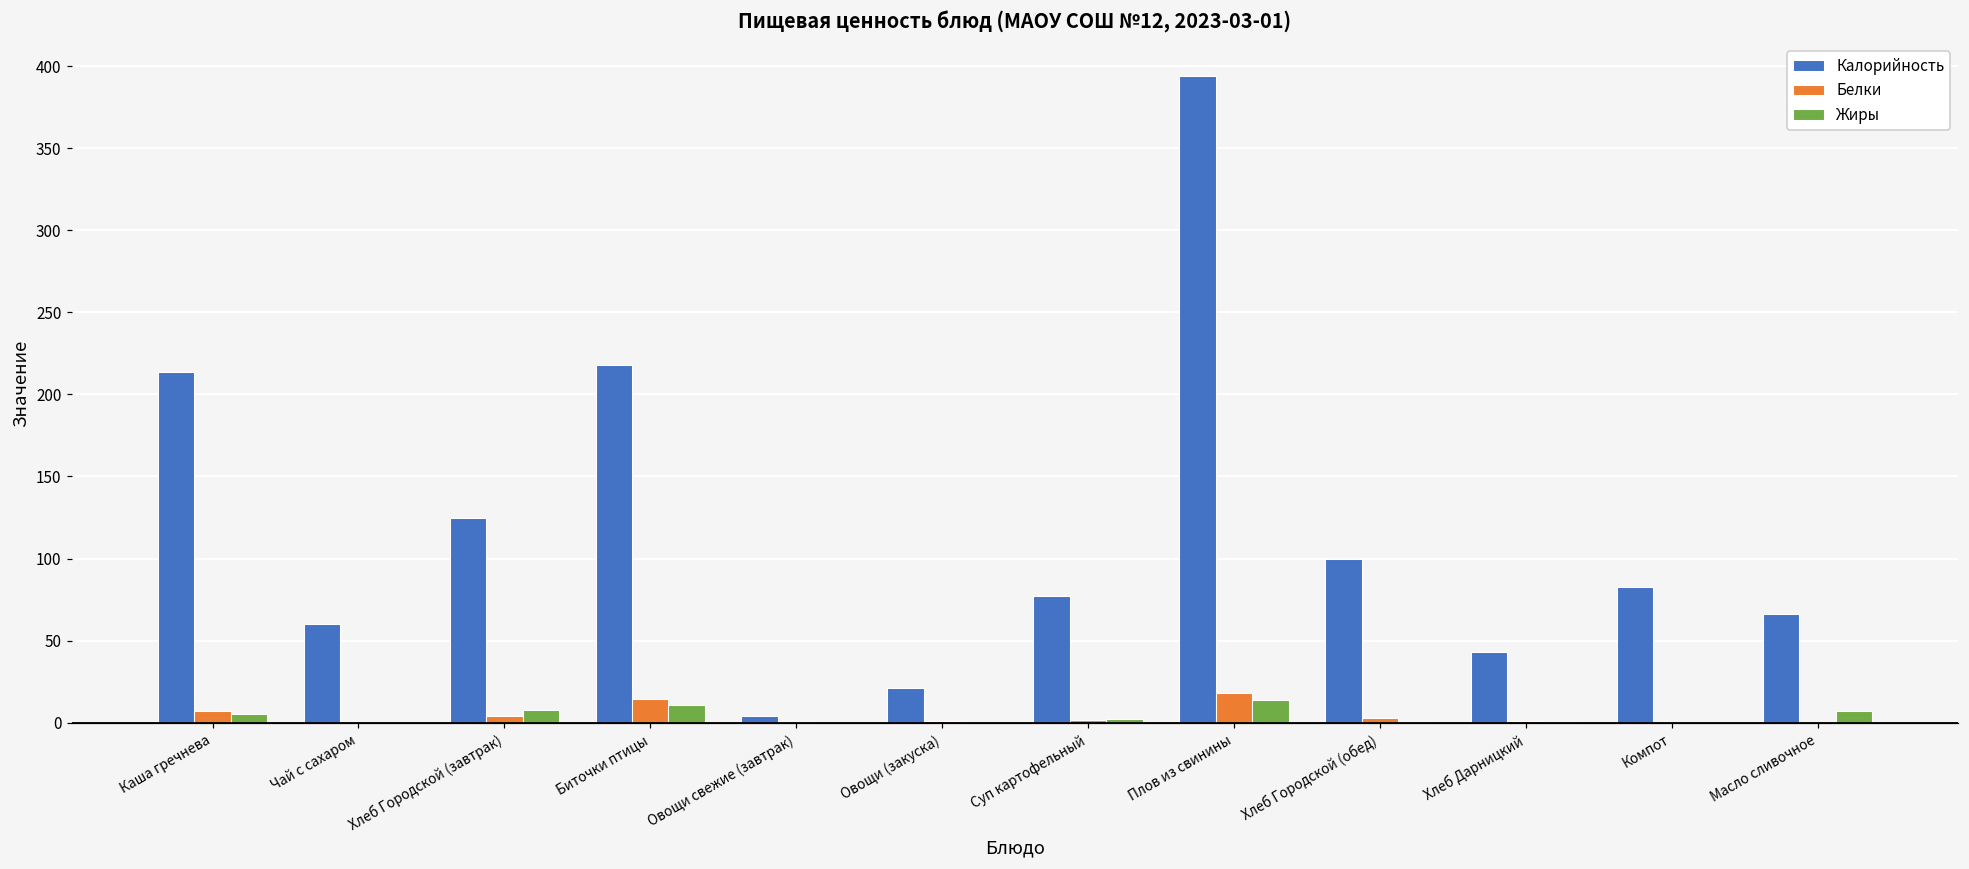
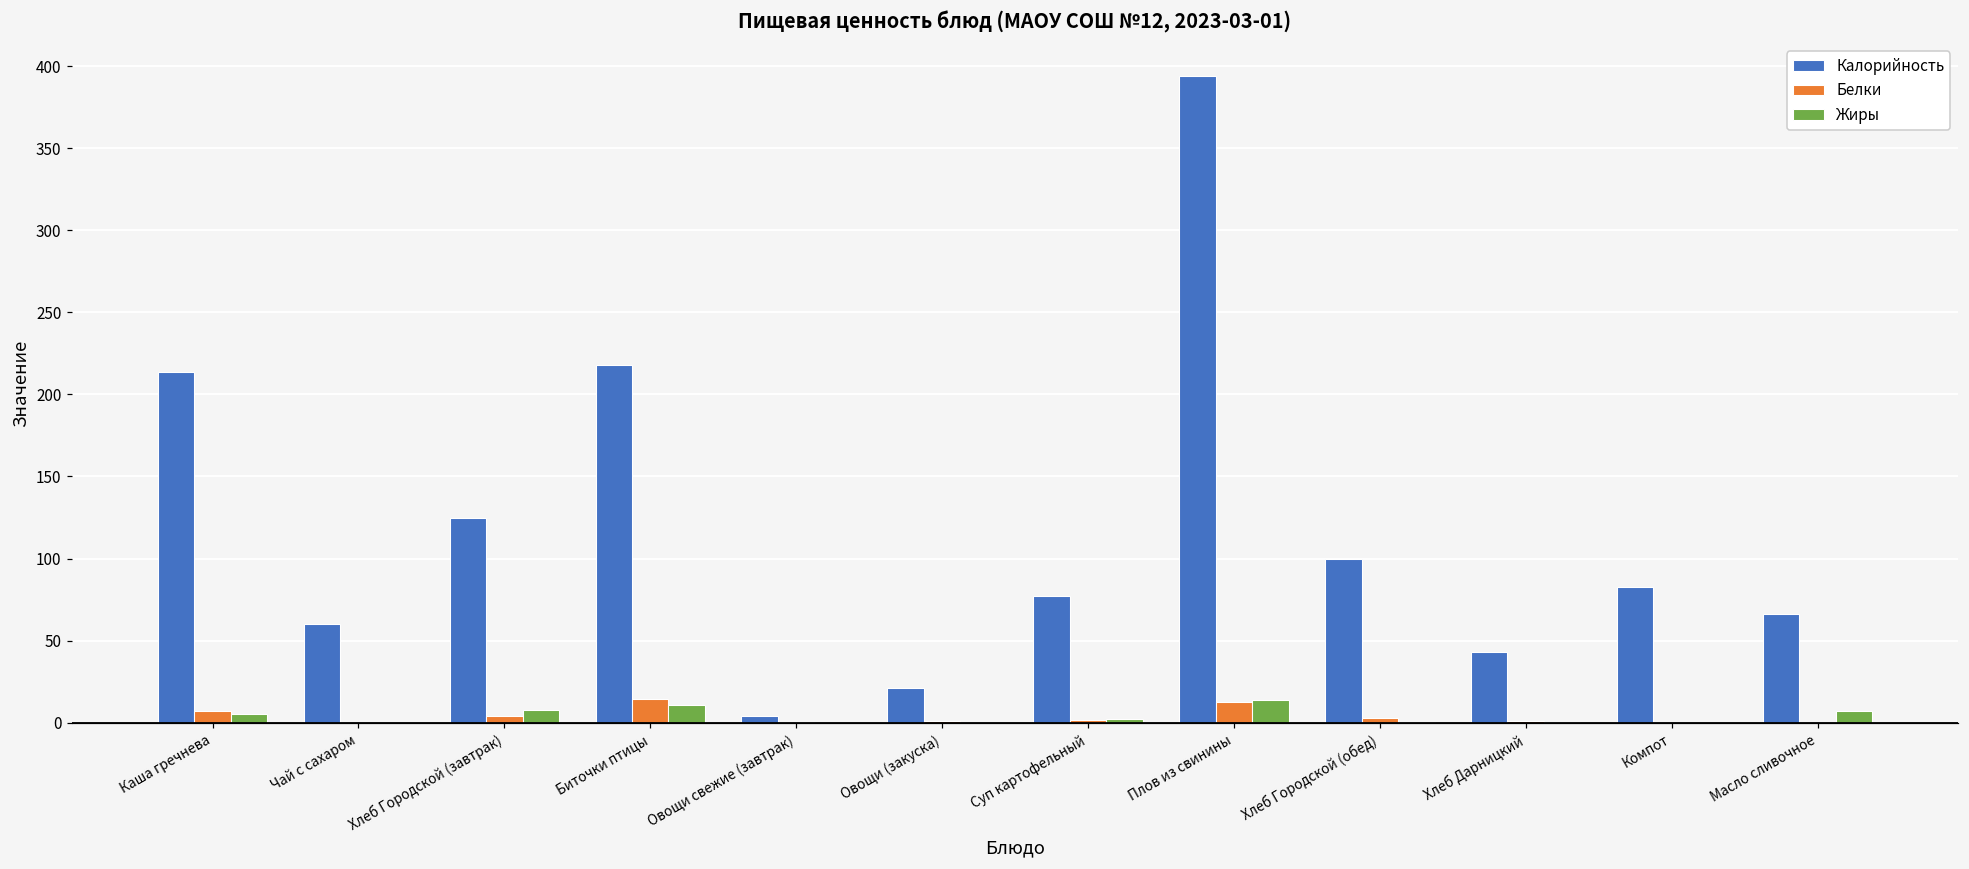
  {
    "Калорийность": {
      "Каша гречнева": 213,
      "Чай с сахаром": 60,
      "Хлеб Городской (завтрак)": 125,
      "Биточки птицы": 218,
      "Овощи свежие (завтрак)": 4,
      "Овощи (закуска)": 21,
      "Суп картофельный": 77,
      "Плов из свинины": 394,
      "Хлеб Городской (обед)": 100,
      "Хлеб Дарницкий": 43,
      "Компот": 83,
      "Масло сливочное": 66
    },
    "Белки": {
      "Каша гречнева": 7,
      "Хлеб Городской (завтрак)": 4,
      "Биточки птицы": 15,
-     "Плов из свинины": 18,
+     "Плов из свинины": 13,
      "Хлеб Городской (обед)": 3
    },
    "Жиры": {
      "Каша гречнева": 5,
      "Хлеб Городской (завтрак)": 8,
      "Биточки птицы": 11,
      "Суп картофельный": 2,
      "Плов из свинины": 14,
      "Масло сливочное": 7
    }
  }
